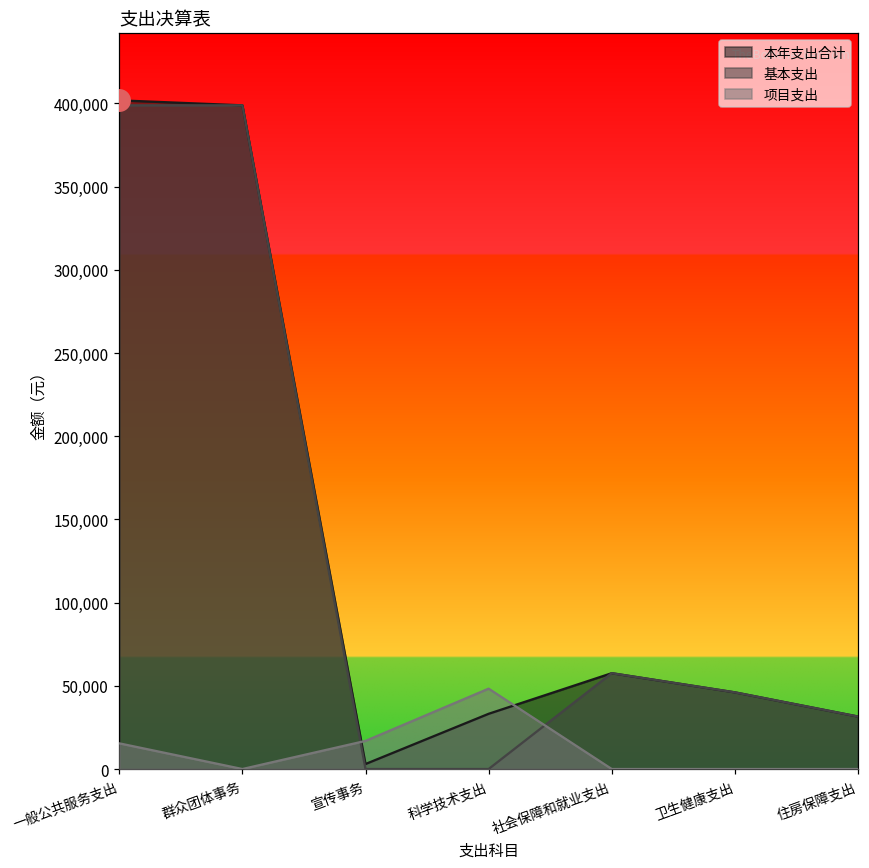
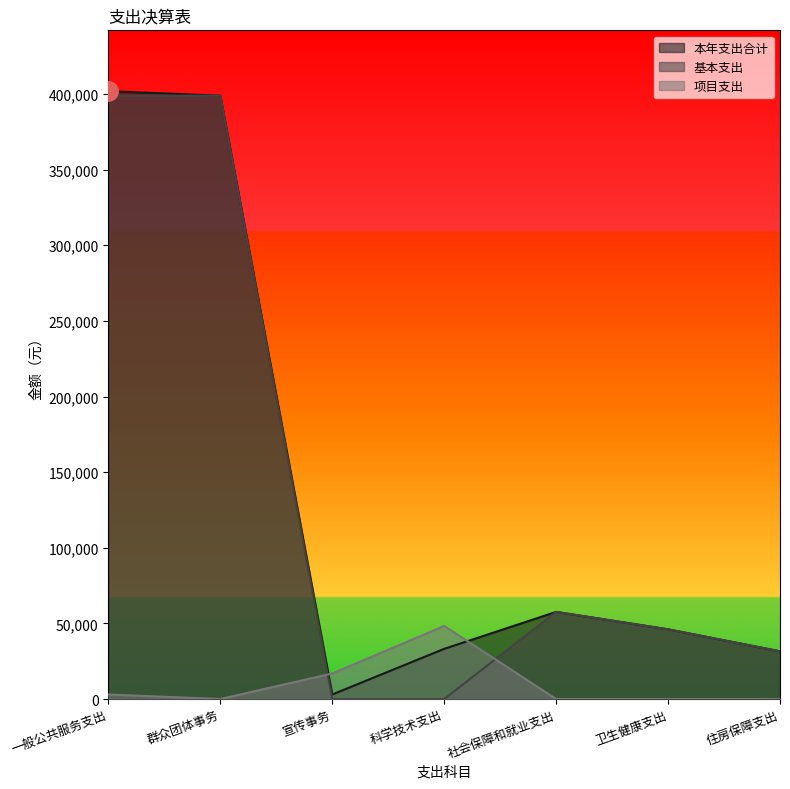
  {
    "项目支出": {
-     "一般公共服务支出": "15,000",
+     "一般公共服务支出": "3,000",
      "群众团体事务": "0",
      "宣传事务": "17,000",
      "科学技术支出": "48,000",
      "社会保障和就业支出": "0",
      "卫生健康支出": "0",
      "住房保障支出": "0"
    }
  }
